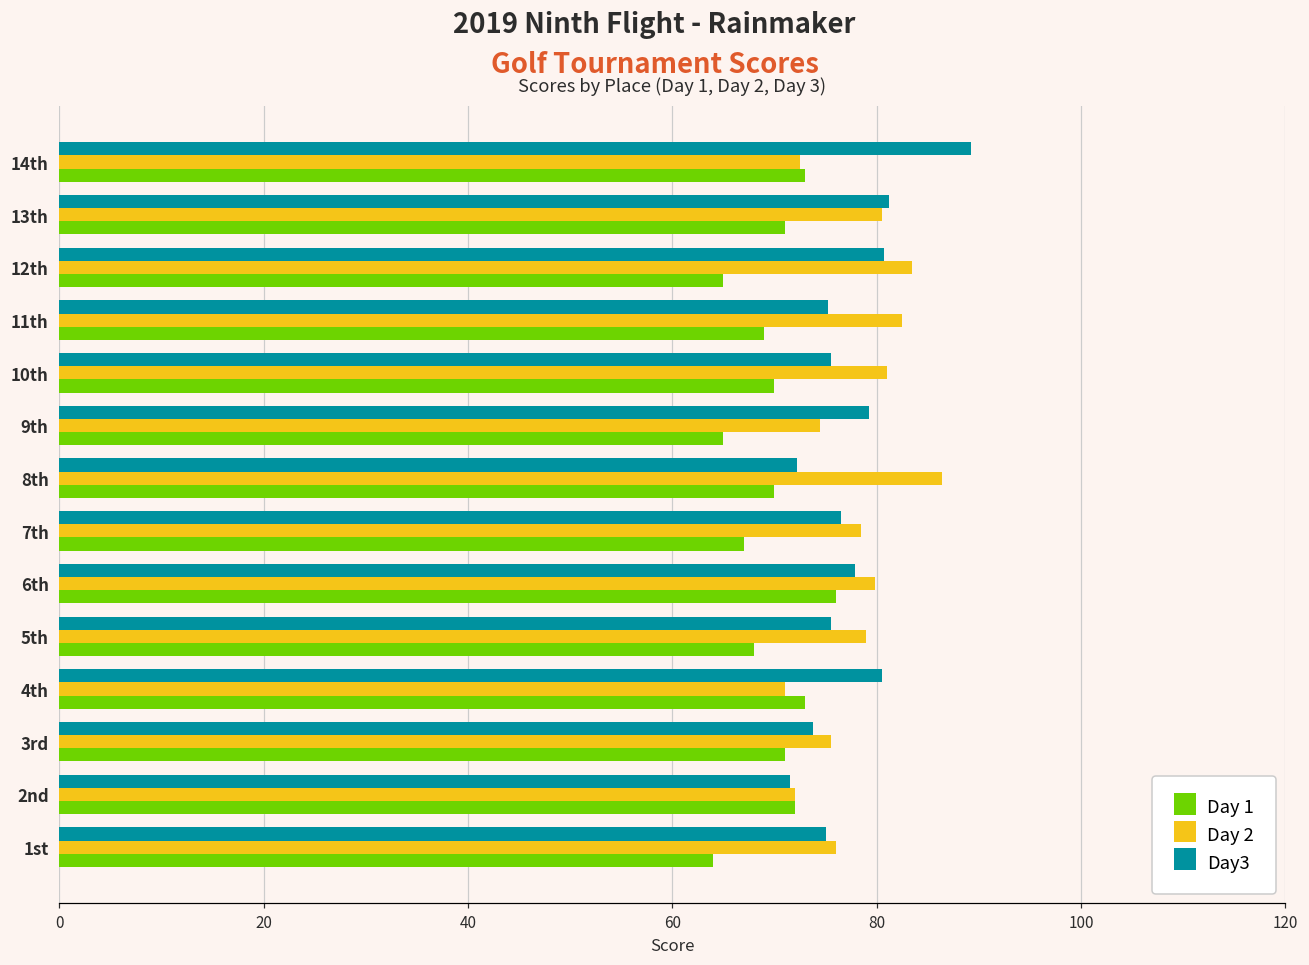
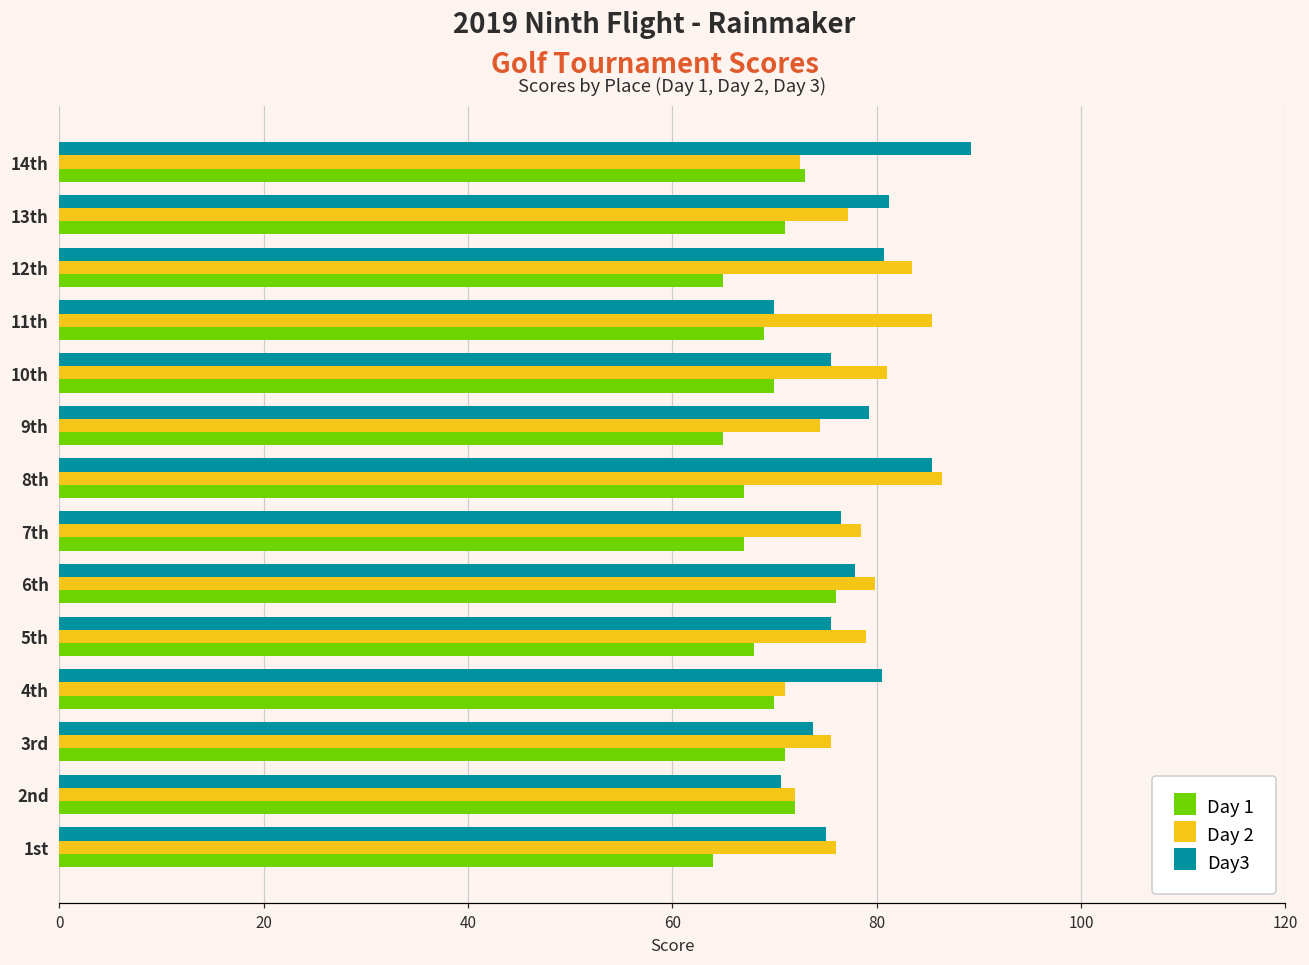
  {
    "Day 1": {
      "14th": 73,
      "13th": 71,
      "12th": 65,
      "11th": 69,
      "10th": 70,
      "9th": 65,
-     "8th": 70,
+     "8th": 67,
      "7th": 67,
      "6th": 76,
      "5th": 68,
-     "4th": 73,
+     "4th": 70,
      "3rd": 71,
      "2nd": 72,
      "1st": 64
    },
    "Day 2": {
      "14th": 73,
-     "13th": 81,
+     "13th": 77,
      "12th": 84,
-     "11th": 83,
+     "11th": 85,
      "10th": 81,
      "9th": 75,
      "8th": 86,
      "7th": 79,
      "6th": 80,
      "5th": 79,
      "4th": 71,
      "3rd": 76,
      "2nd": 72,
      "1st": 76
    },
    "Day3": {
      "14th": 89,
      "13th": 81,
      "12th": 81,
-     "11th": 75,
+     "11th": 70,
      "10th": 76,
      "9th": 79,
-     "8th": 72,
+     "8th": 85,
      "7th": 77,
      "6th": 78,
      "5th": 76,
      "4th": 81,
      "3rd": 74,
-     "2nd": 72,
+     "2nd": 71,
      "1st": 75
    }
  }
